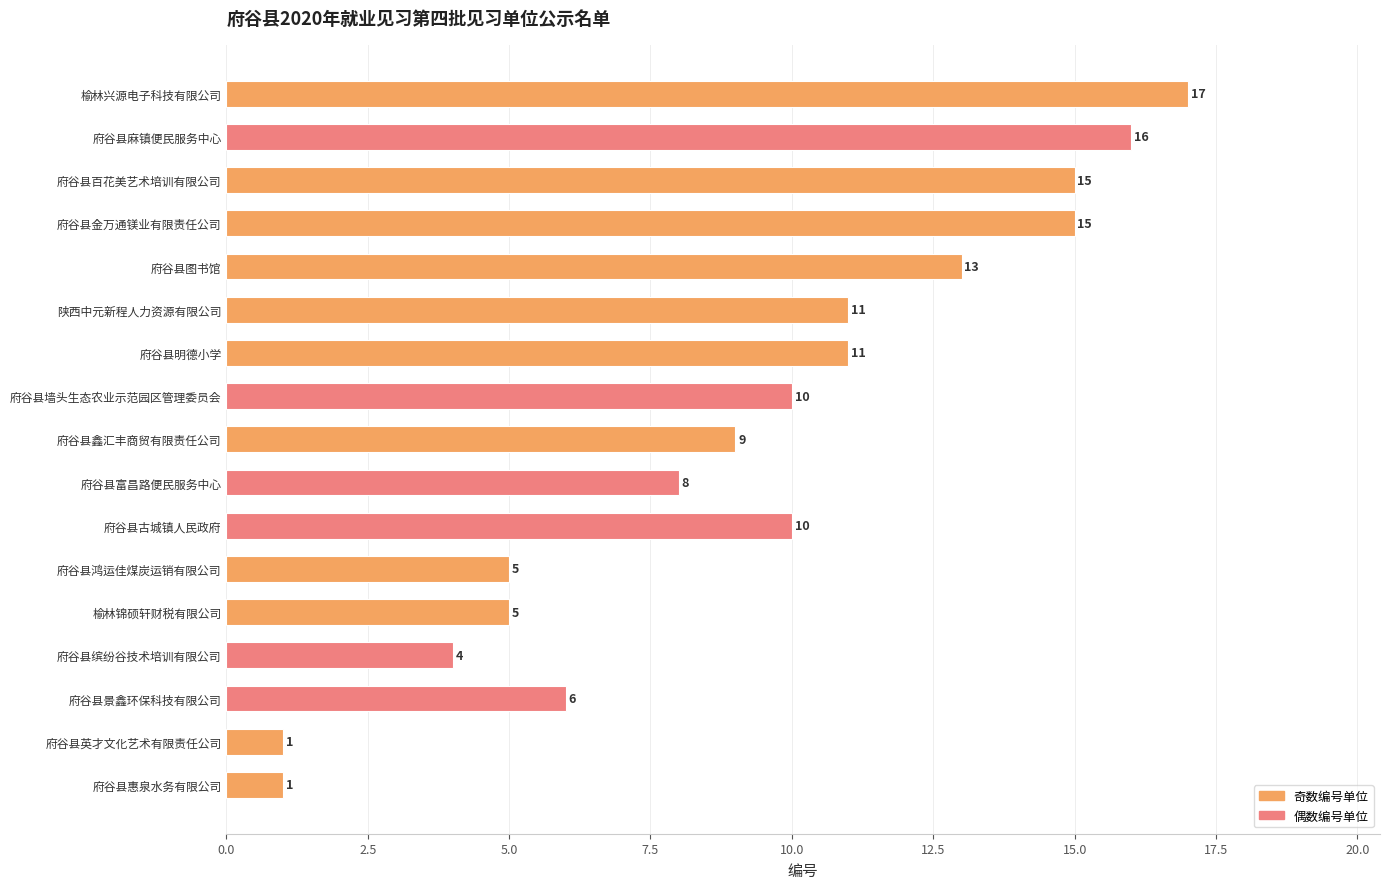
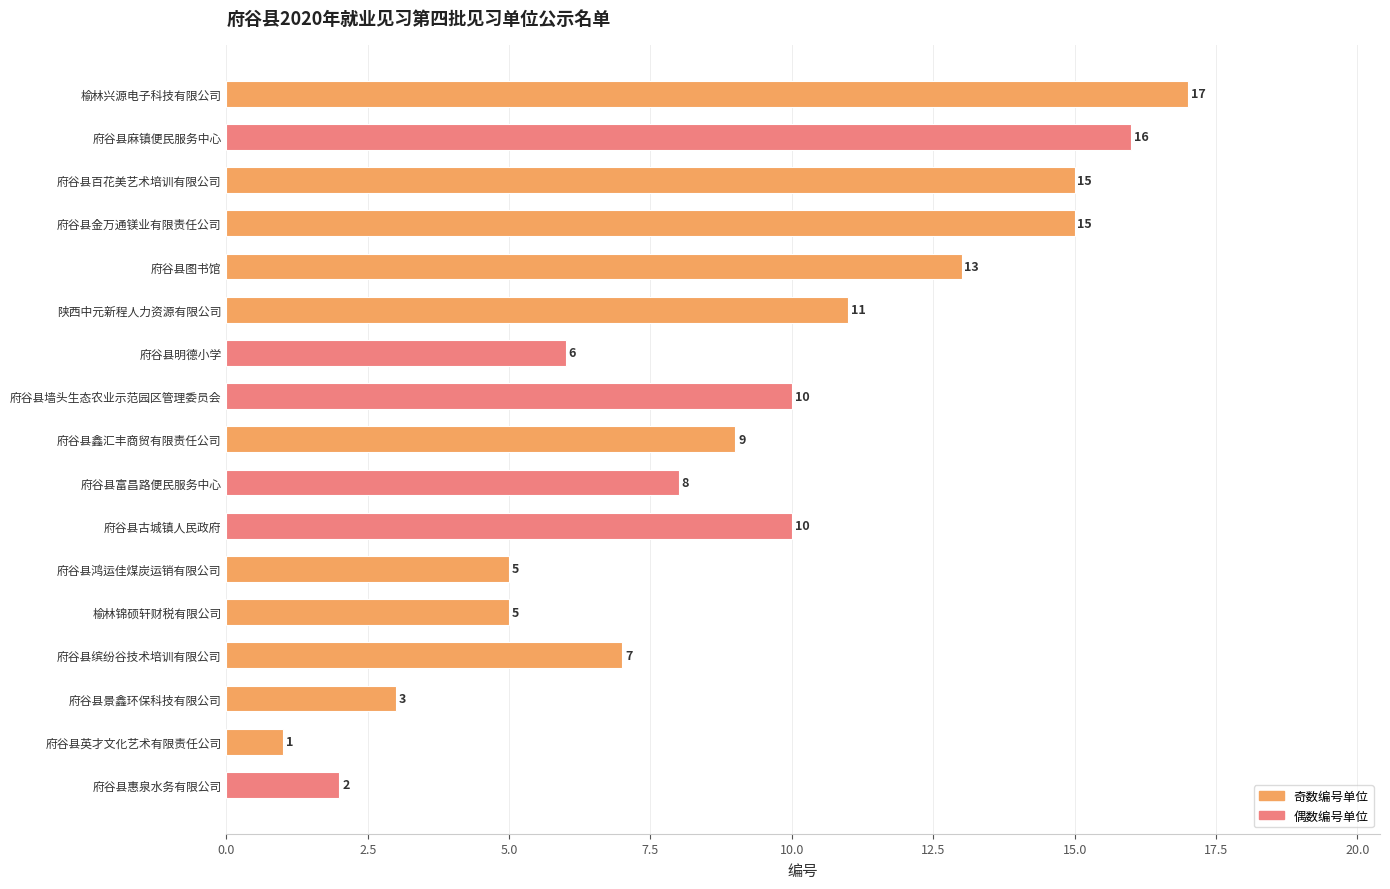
  {
    "榆林兴源电子科技有限公司": 17,
    "府谷县麻镇便民服务中心": 16,
    "府谷县百花美艺术培训有限公司": 15,
    "府谷县金万通镁业有限责任公司": 15,
    "府谷县图书馆": 13,
    "陕西中元新程人力资源有限公司": 11,
-   "府谷县明德小学": 11,
+   "府谷县明德小学": 6,
    "府谷县墙头生态农业示范园区管理委员会": 10,
    "府谷县鑫汇丰商贸有限责任公司": 9,
    "府谷县富昌路便民服务中心": 8,
    "府谷县古城镇人民政府": 10,
    "府谷县鸿运佳煤炭运销有限公司": 5,
    "榆林锦硕轩财税有限公司": 5,
-   "府谷县缤纷谷技术培训有限公司": 4,
-   "府谷县景鑫环保科技有限公司": 6,
+   "府谷县缤纷谷技术培训有限公司": 7,
+   "府谷县景鑫环保科技有限公司": 3,
    "府谷县英才文化艺术有限责任公司": 1,
-   "府谷县惠泉水务有限公司": 1
+   "府谷县惠泉水务有限公司": 2
  }
